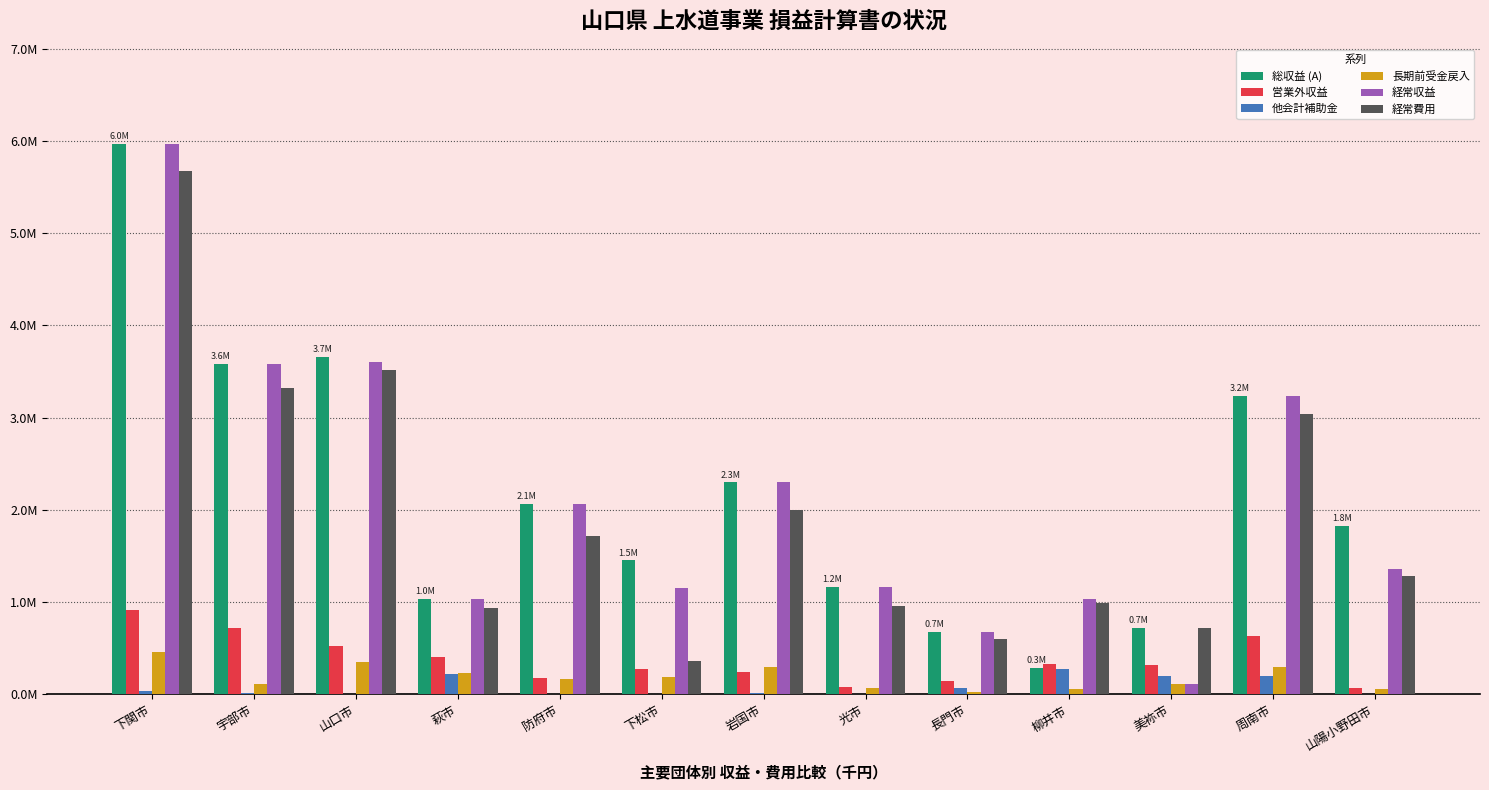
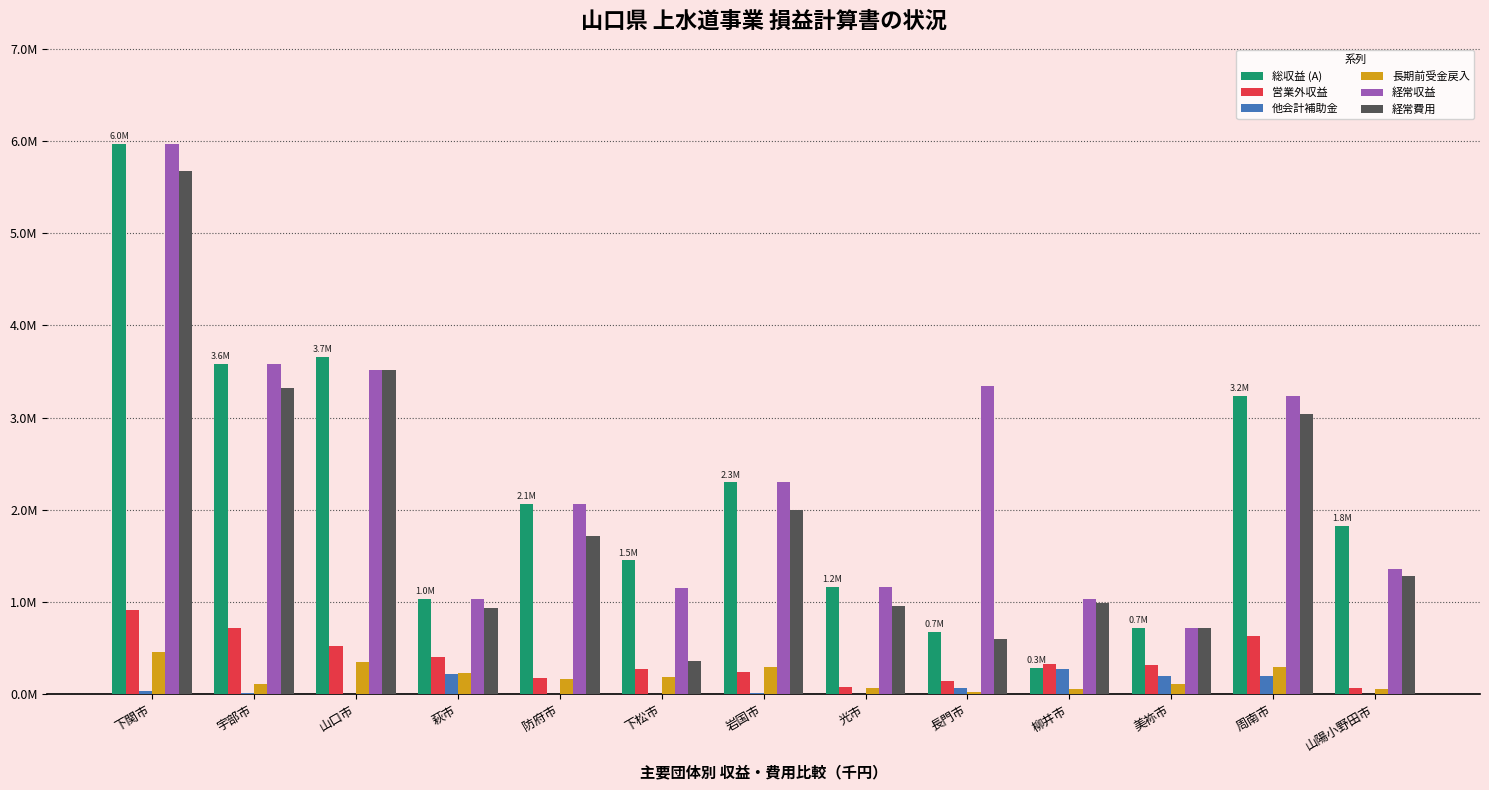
  {
    "総収益 (A)": {
      "下関市": "6.0M",
      "宇部市": "3.6M",
      "山口市": "3.7M",
      "萩市": "1.0M",
      "防府市": "2.1M",
      "下松市": "1.5M",
      "岩国市": "2.3M",
      "光市": "1.2M",
      "長門市": "0.7M",
      "柳井市": "0.3M",
      "美祢市": "0.7M",
      "周南市": "3.2M",
      "山陽小野田市": "1.8M"
    },
    "営業外収益": {
      "下関市": "900000",
      "宇部市": "700000",
      "山口市": "500000",
      "萩市": "400000",
      "防府市": "200000",
      "下松市": "300000",
      "岩国市": "200000",
      "光市": "100000",
      "長門市": "100000",
      "美祢市": "300000",
      "周南市": "600000",
      "山陽小野田市": "100000"
    },
    "他会計補助金": {
      "下関市": "0",
      "萩市": "200000",
      "長門市": "100000",
      "美祢市": "200000",
      "周南市": "200000"
    },
    "長期前受金戻入": {
      "下関市": "500000",
      "宇部市": "100000",
      "山口市": "400000",
      "萩市": "200000",
      "防府市": "200000",
      "下松市": "200000",
      "岩国市": "300000",
      "光市": "100000",
      "長門市": "0",
      "柳井市": "100000",
      "美祢市": "100000",
      "周南市": "300000",
      "山陽小野田市": "100000"
    },
    "経常収益": {
      "下関市": "6000000",
      "宇部市": "3600000",
-     "山口市": "3600000",
+     "山口市": "3500000",
      "萩市": "1000000",
      "防府市": "2100000",
      "下松市": "1100000",
      "岩国市": "2300000",
      "光市": "1200000",
-     "長門市": "700000",
+     "長門市": "3300000",
      "柳井市": "1000000",
-     "美祢市": "100000",
+     "美祢市": "700000",
      "周南市": "3200000",
      "山陽小野田市": "1400000"
    },
    "経常費用": {
      "下関市": "5700000",
      "宇部市": "3300000",
      "山口市": "3500000",
      "萩市": "900000",
      "防府市": "1700000",
      "下松市": "400000",
      "岩国市": "2000000",
      "光市": "1000000",
      "長門市": "600000",
      "柳井市": "1000000",
      "美祢市": "700000",
      "周南市": "3000000",
      "山陽小野田市": "1300000"
    }
  }
